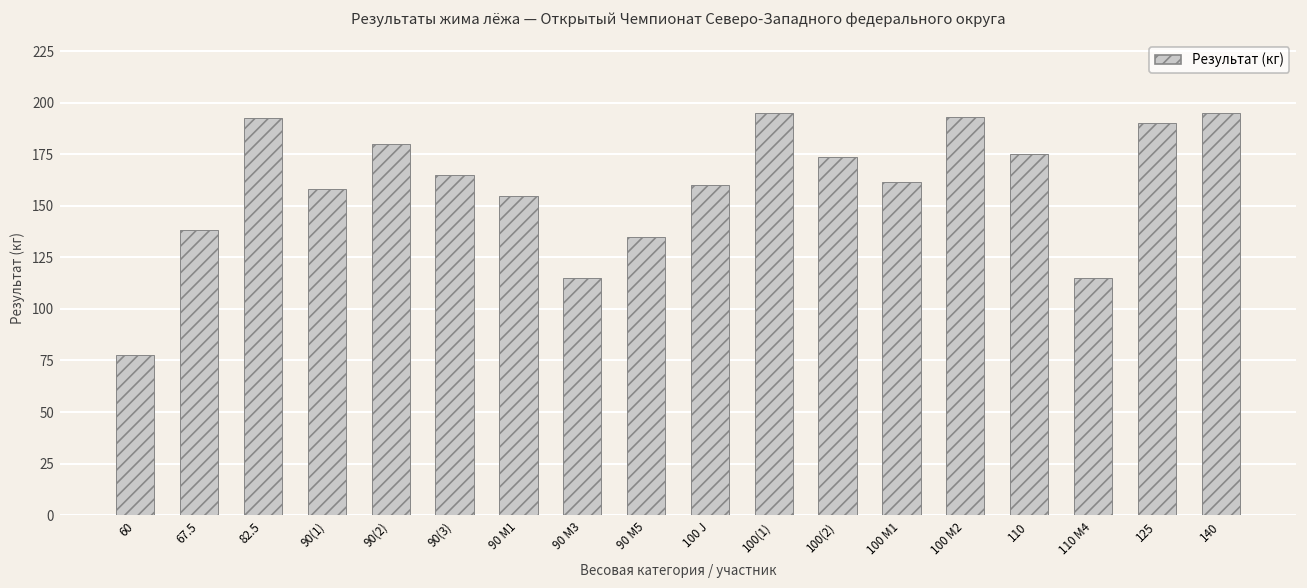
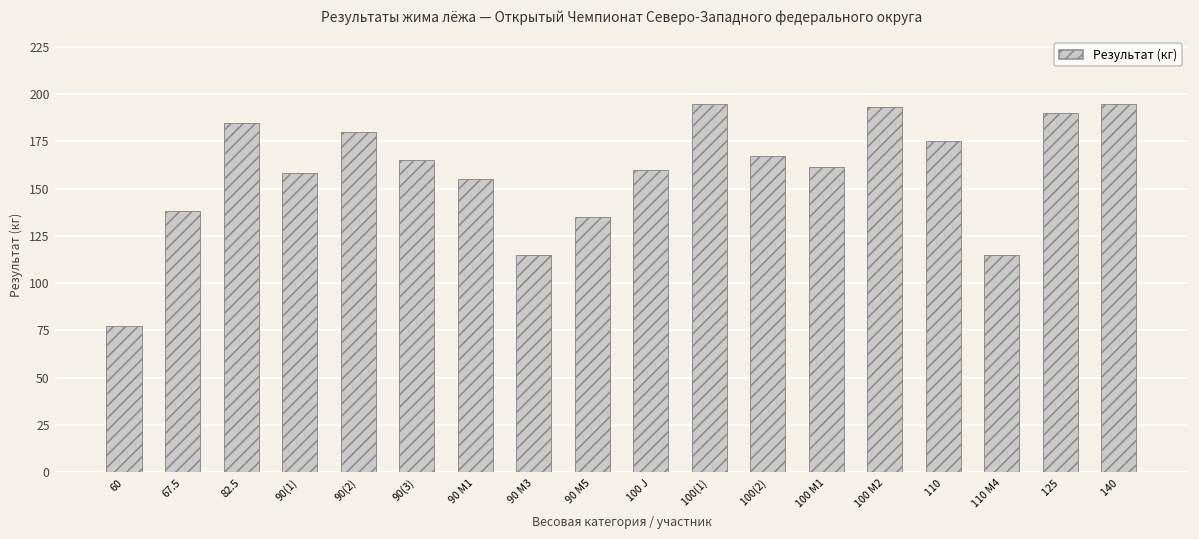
  {
    "60": 78,
    "67.5": 138,
-   "82.5": 193,
+   "82.5": 185,
    "90(1)": 158,
    "90(2)": 180,
    "90(3)": 165,
    "90 M1": 155,
    "90 M3": 115,
    "90 M5": 135,
    "100 J": 160,
    "100(1)": 195,
-   "100(2)": 174,
+   "100(2)": 168,
    "100 M1": 162,
    "100 M2": 193,
    "110": 175,
    "110 M4": 115,
    "125": 190,
    "140": 195
  }
